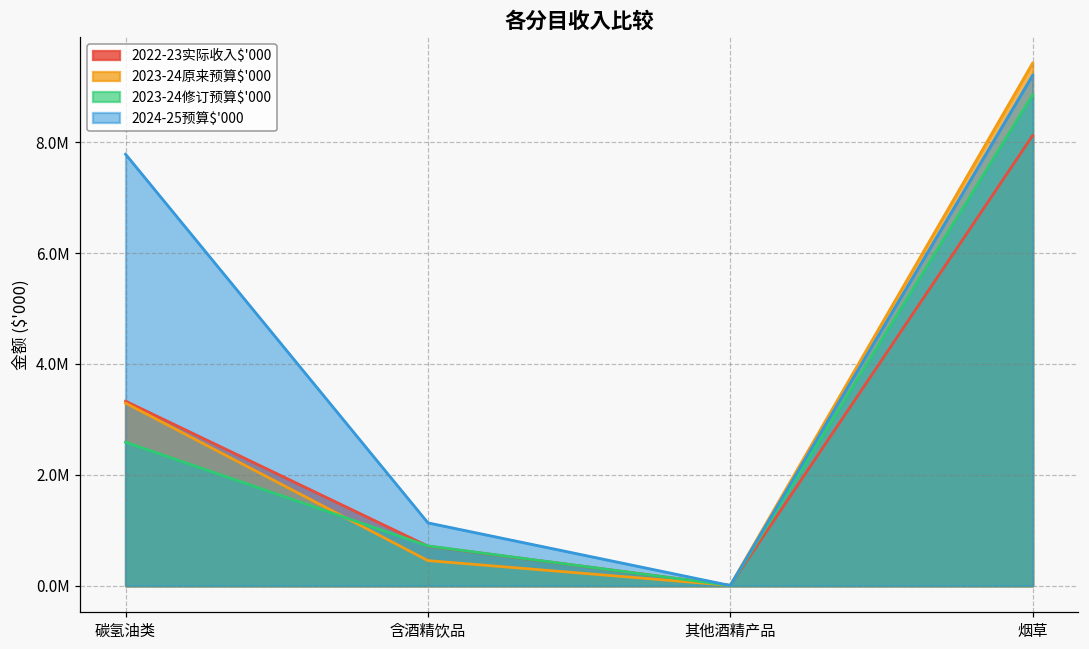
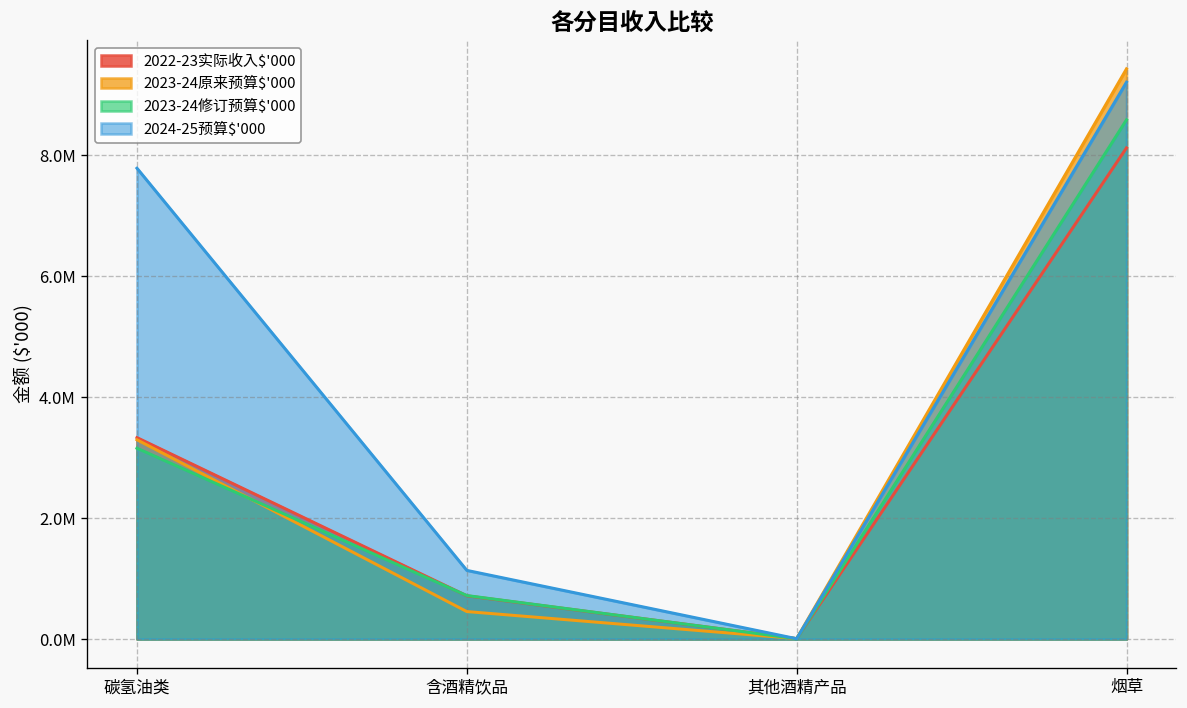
  {
    "2022-23实际收入$'000": {
      "烟草": 8100000
    },
    "2023-24原来预算$'000": {
      "含酒精饮品": 500000,
      "烟草": 9400000
    },
    "2023-24修订预算$'000": {
-     "碳氢油类": 2600000,
-     "烟草": 8900000
+     "碳氢油类": 3200000,
+     "烟草": 8600000
    },
    "2024-25预算$'000": {
      "碳氢油类": 7800000,
      "含酒精饮品": 1100000,
      "烟草": 9200000
    }
  }
